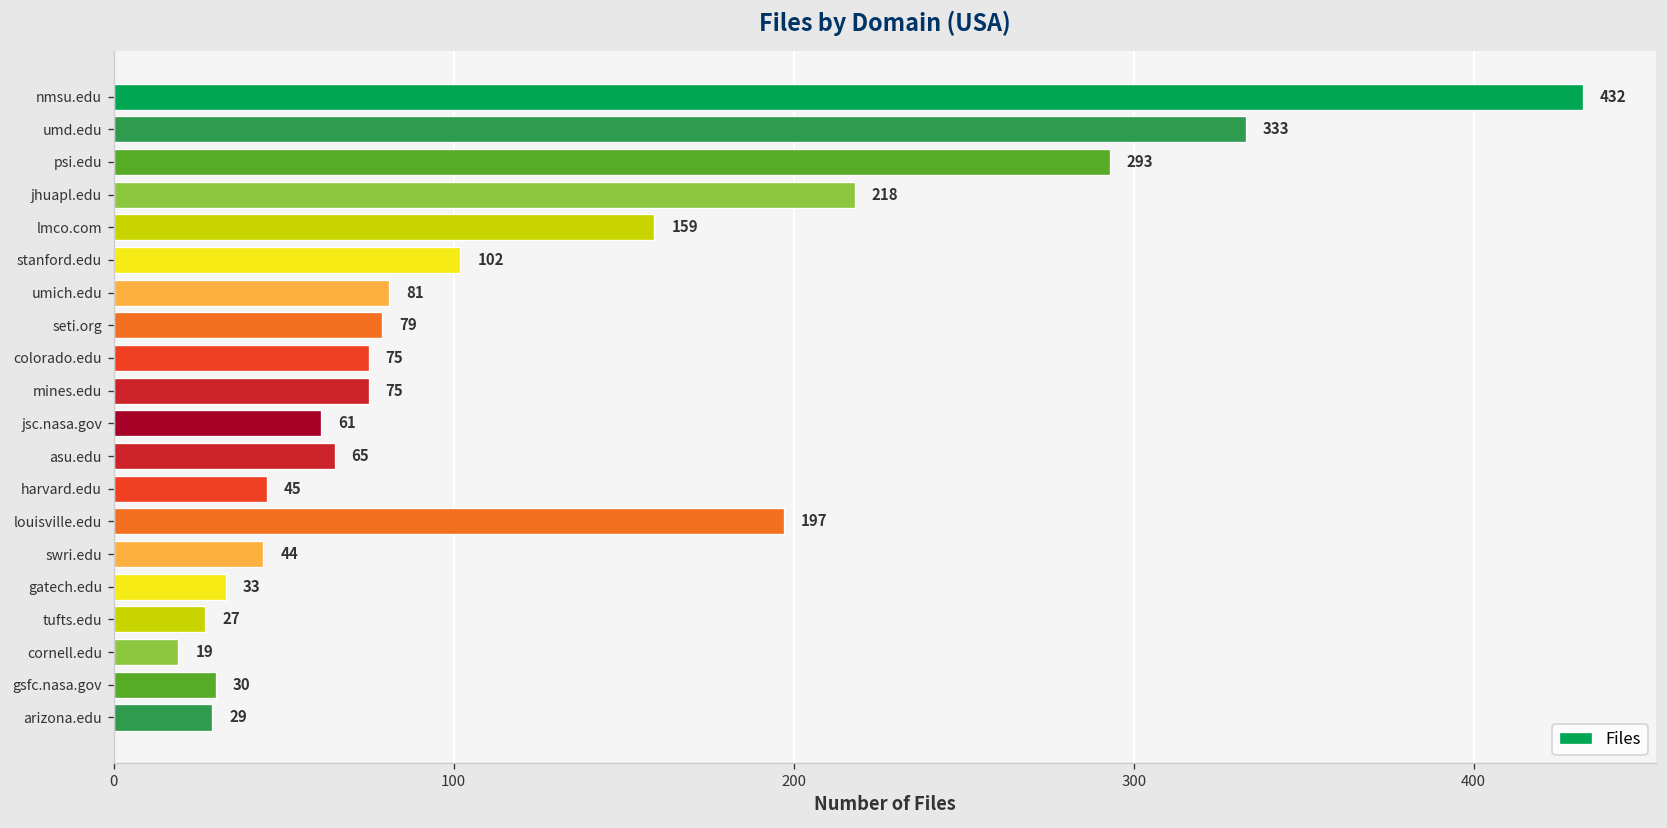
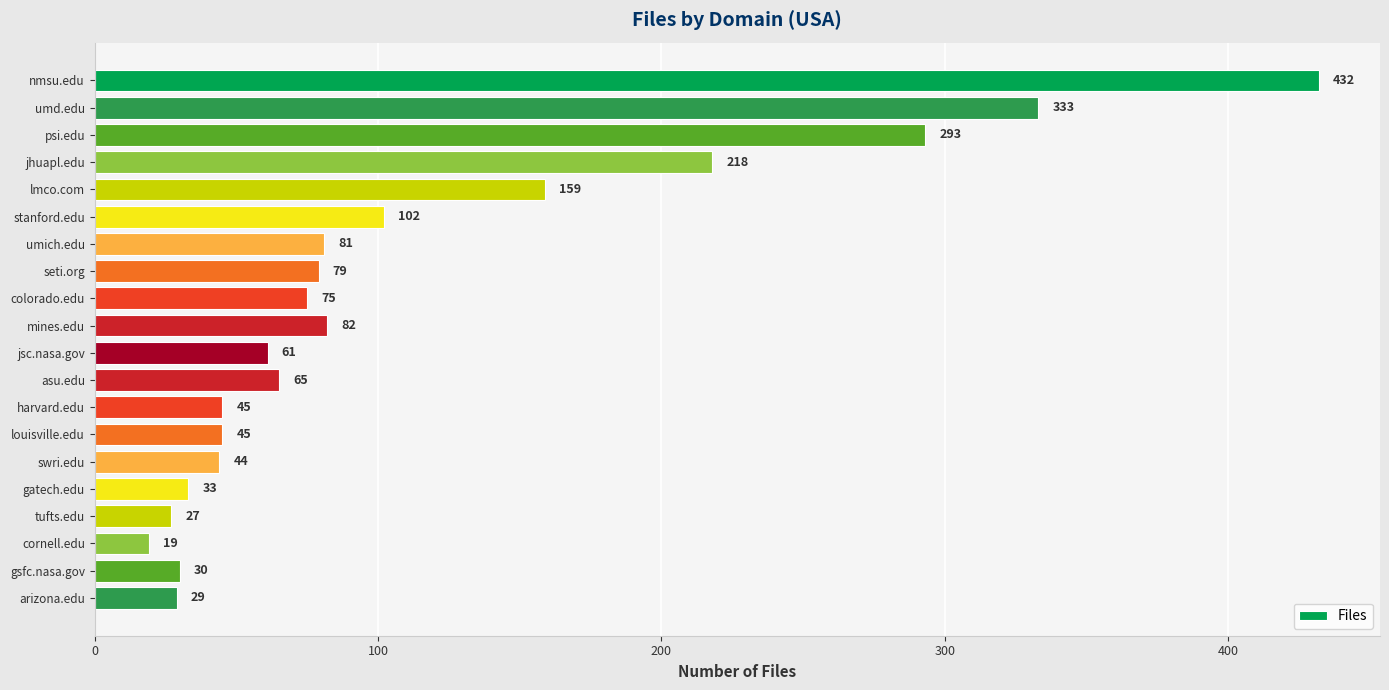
  {
    "nmsu.edu": 432,
    "umd.edu": 333,
    "psi.edu": 293,
    "jhuapl.edu": 218,
    "lmco.com": 159,
    "stanford.edu": 102,
    "umich.edu": 81,
    "seti.org": 79,
    "colorado.edu": 75,
-   "mines.edu": 75,
+   "mines.edu": 82,
    "jsc.nasa.gov": 61,
    "asu.edu": 65,
    "harvard.edu": 45,
-   "louisville.edu": 197,
+   "louisville.edu": 45,
    "swri.edu": 44,
    "gatech.edu": 33,
    "tufts.edu": 27,
    "cornell.edu": 19,
    "gsfc.nasa.gov": 30,
    "arizona.edu": 29
  }
